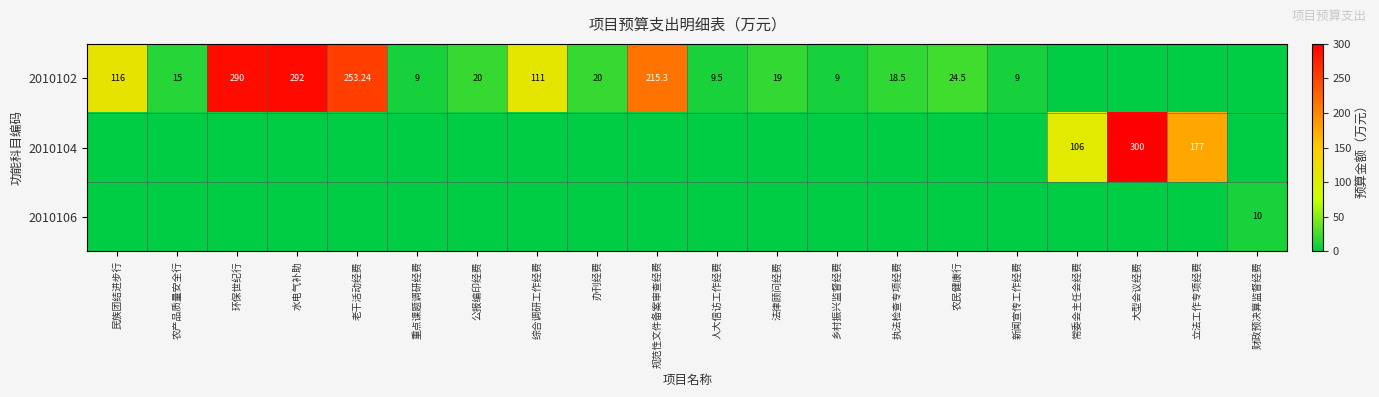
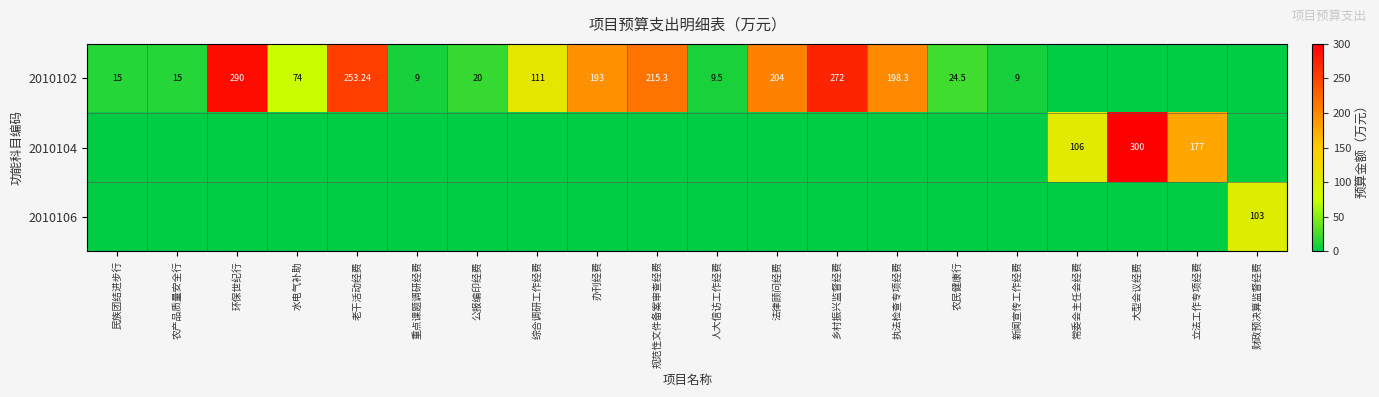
  {
    "2010102": {
-     "民族团结进步行": 116,
+     "民族团结进步行": 15,
      "农产品质量安全行": 15,
      "环保世纪行": 290,
-     "水电气补助": 292,
+     "水电气补助": 74,
      "老干活动经费": 253.24,
      "重点课题调研经费": 9,
      "公报编印经费": 20,
      "综合调研工作经费": 111,
-     "办刊经费": 20,
+     "办刊经费": 193,
      "规范性文件备案审查经费": 215.3,
      "人大信访工作经费": 9.5,
-     "法律顾问经费": 19,
-     "乡村振兴监督经费": 9,
-     "执法检查专项经费": 18.5,
+     "法律顾问经费": 204,
+     "乡村振兴监督经费": 272,
+     "执法检查专项经费": 198.3,
      "农民健康行": 24.5,
      "新闻宣传工作经费": 9
    },
    "2010104": {
      "常委会主任会经费": 106,
      "大型会议经费": 300,
      "立法工作专项经费": 177
    },
    "2010106": {
-     "财政预决算监督经费": 10
+     "财政预决算监督经费": 103
    }
  }
